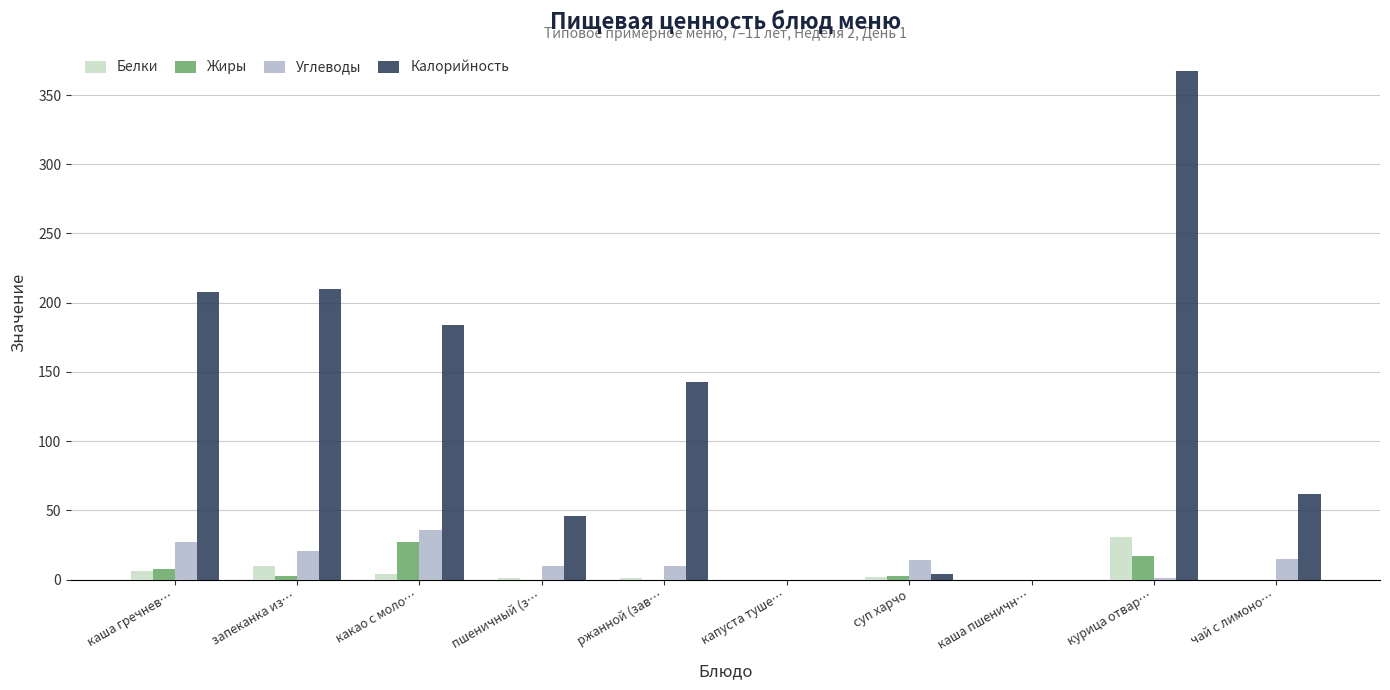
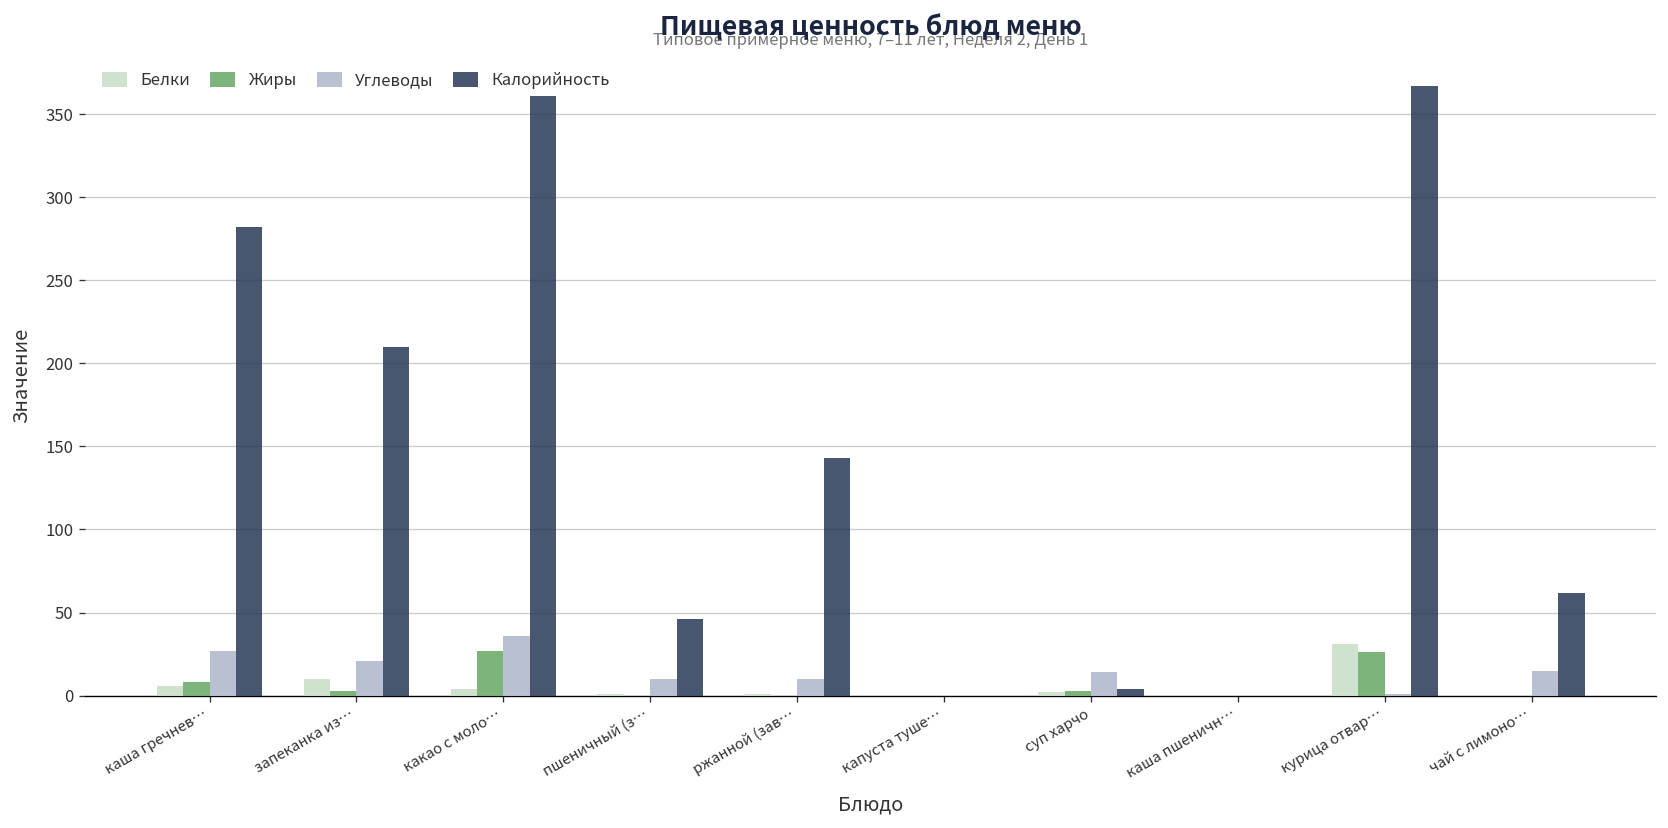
  {
    "Жиры": {
      "каша гречнев…": 8,
      "запеканка из…": 3,
      "какао с моло…": 27,
      "пшеничный (з…": 0,
      "ржанной (зав…": 0,
      "капуста туше…": 0,
      "суп харчо": 3,
      "каша пшеничн…": 0,
-     "курица отвар…": 17,
+     "курица отвар…": 26,
      "чай с лимоно…": 0
    },
    "Калорийность": {
-     "каша гречнев…": 208,
+     "каша гречнев…": 282,
      "запеканка из…": 210,
-     "какао с моло…": 184,
+     "какао с моло…": 361,
      "пшеничный (з…": 46,
      "ржанной (зав…": 143,
      "капуста туше…": 0,
      "суп харчо": 4,
      "каша пшеничн…": 0,
      "курица отвар…": 367,
      "чай с лимоно…": 62
    }
  }
